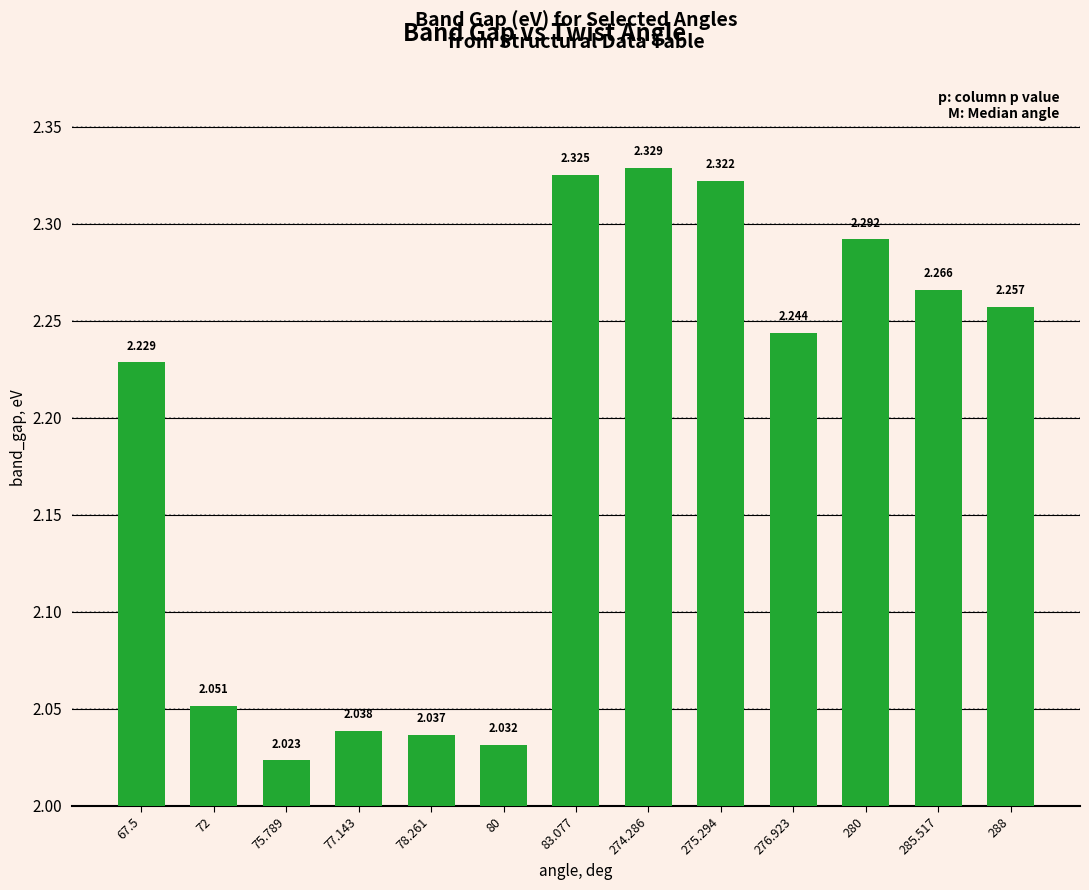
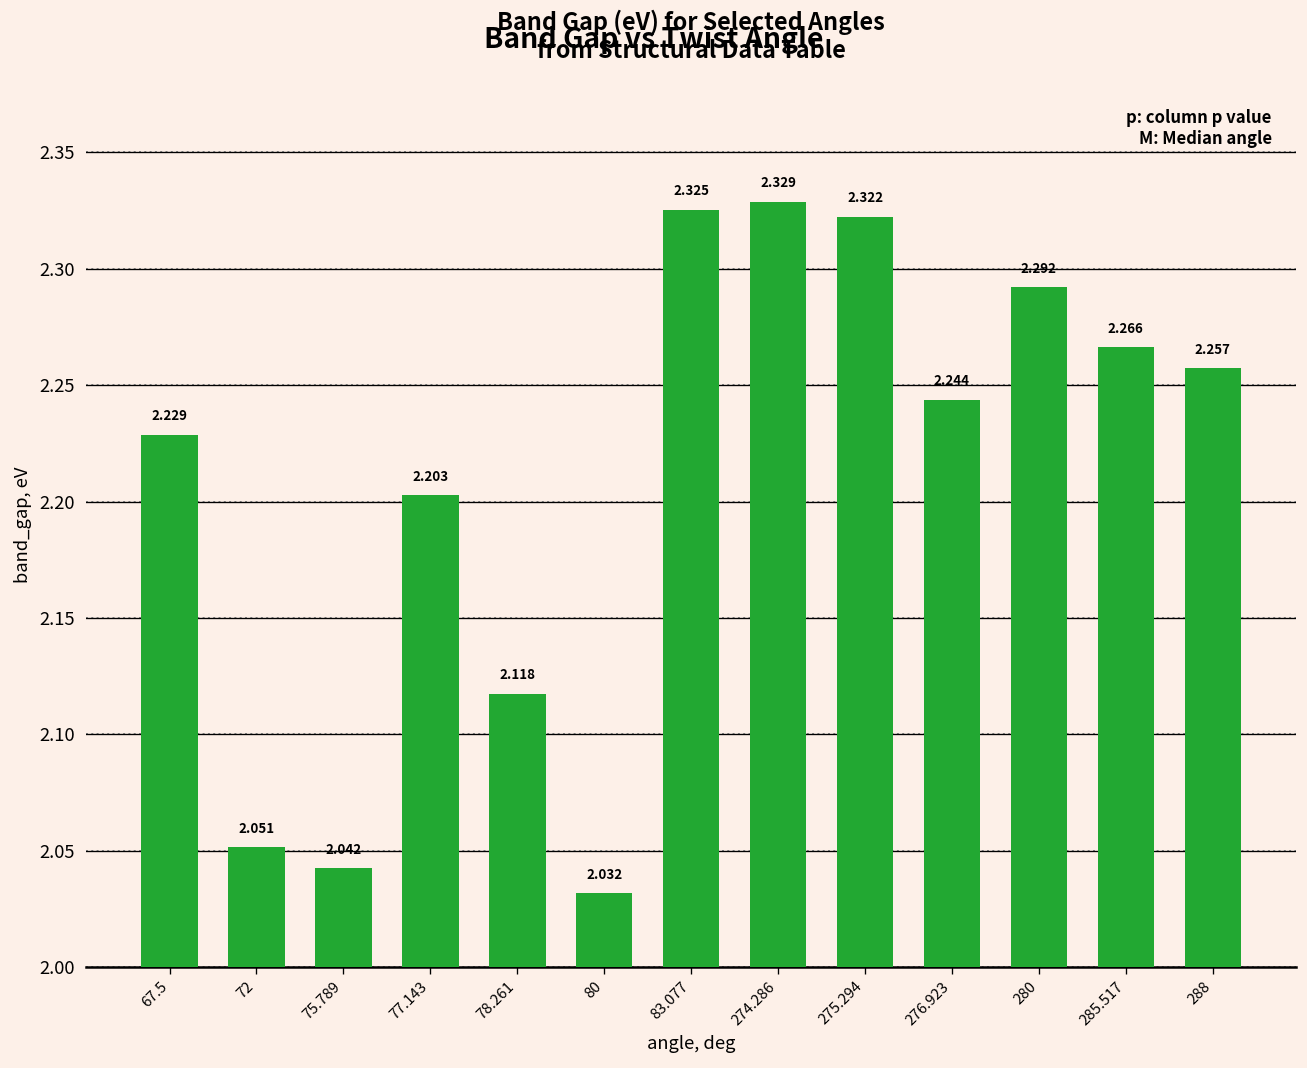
  {
    "67.5": 2.229,
    "72": 2.051,
-   "75.789": 2.023,
-   "77.143": 2.038,
-   "78.261": 2.037,
+   "75.789": 2.042,
+   "77.143": 2.203,
+   "78.261": 2.118,
    "80": 2.032,
    "83.077": 2.325,
    "274.286": 2.329,
    "275.294": 2.322,
    "276.923": 2.244,
    "280": 2.292,
    "285.517": 2.266,
    "288": 2.257
  }
